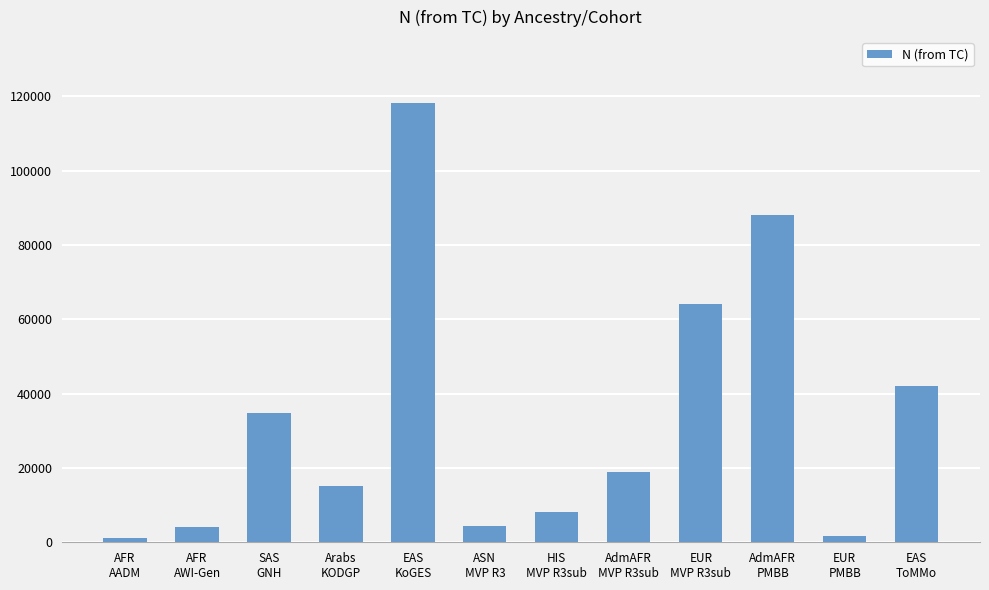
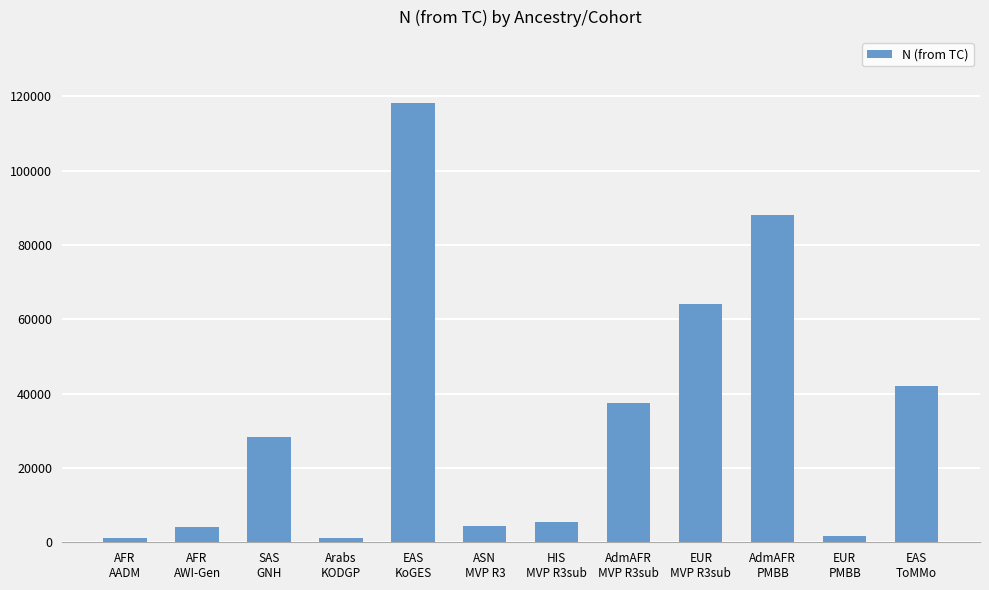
  {
    "AFR AADM": 1000,
    "AFR AWI-Gen": 4000,
-   "SAS GNH": 35000,
-   "Arabs KODGP": 15000,
+   "SAS GNH": 28000,
+   "Arabs KODGP": 1000,
    "EAS KoGES": 118000,
    "ASN MVP R3": 4000,
-   "HIS MVP R3sub": 8000,
-   "AdmAFR MVP R3sub": 19000,
+   "HIS MVP R3sub": 5000,
+   "AdmAFR MVP R3sub": 38000,
    "EUR MVP R3sub": 64000,
    "AdmAFR PMBB": 88000,
    "EUR PMBB": 2000,
    "EAS ToMMo": 42000
  }
